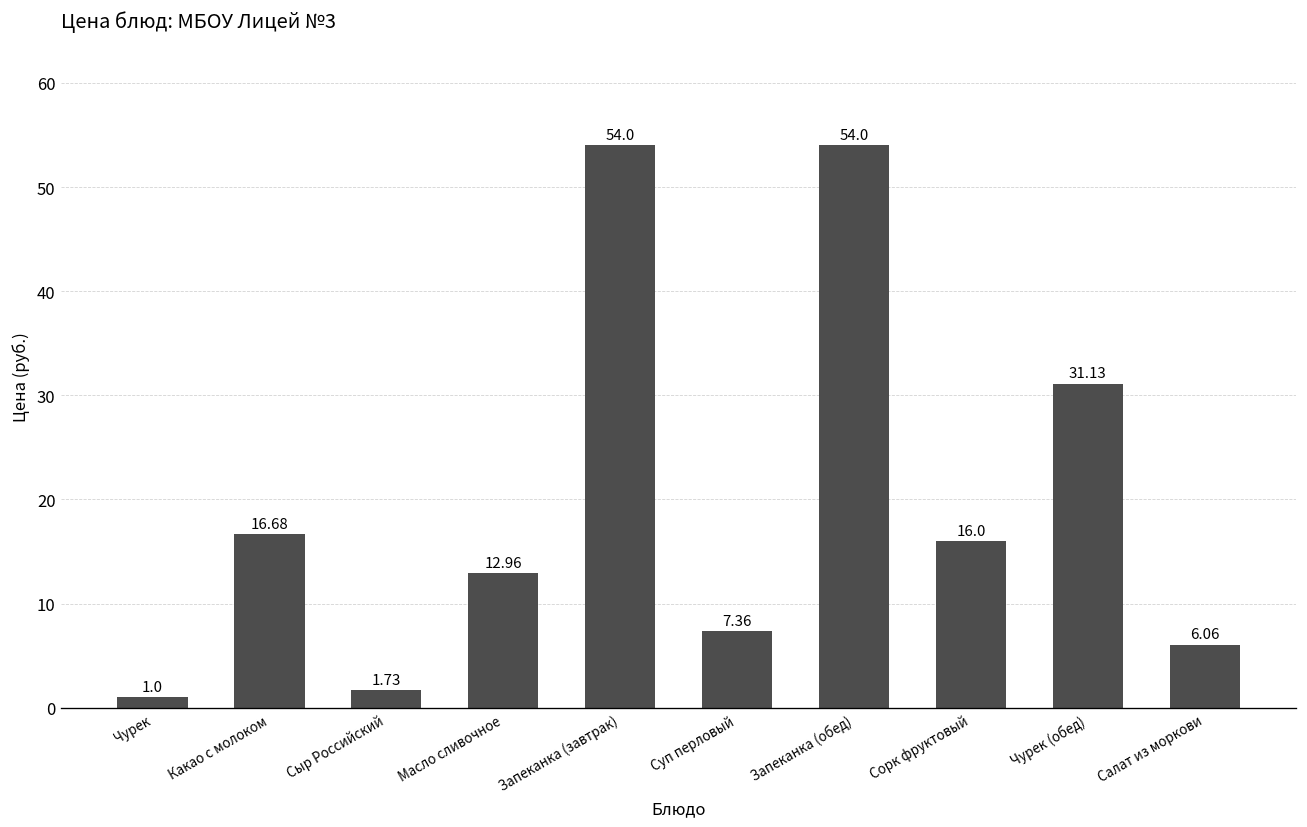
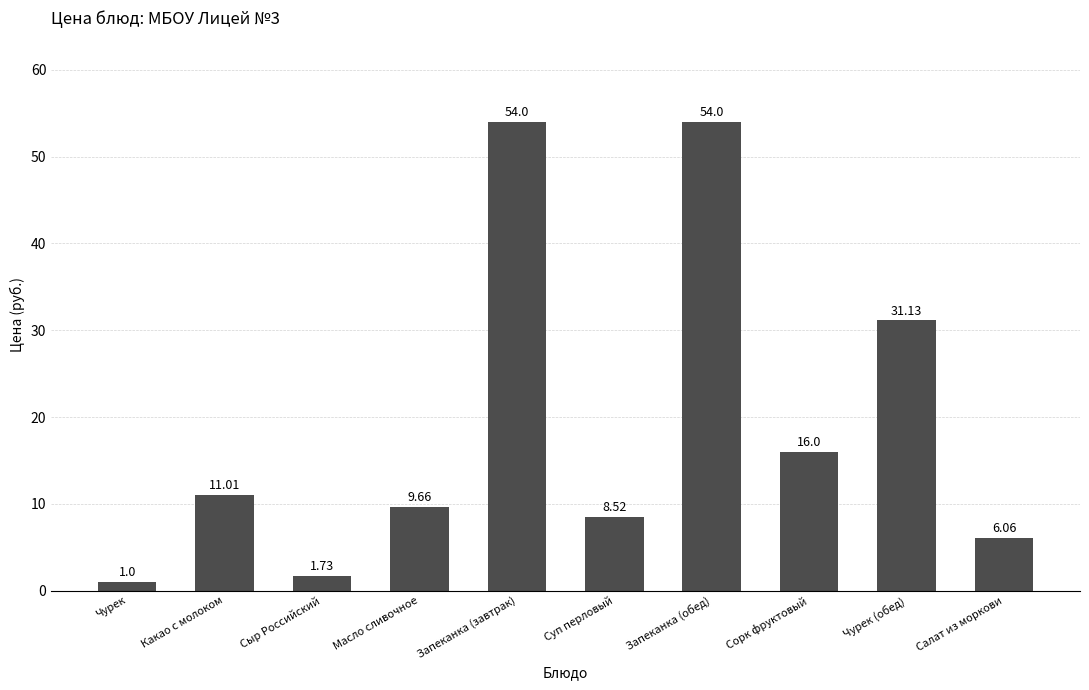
  {
    "Чурек": 1.0,
-   "Какао с молоком": 16.68,
+   "Какао с молоком": 11.01,
    "Сыр Российский": 1.73,
-   "Масло сливочное": 12.96,
+   "Масло сливочное": 9.66,
    "Запеканка (завтрак)": 54.0,
-   "Суп перловый": 7.36,
+   "Суп перловый": 8.52,
    "Запеканка (обед)": 54.0,
    "Сорк фруктовый": 16.0,
    "Чурек (обед)": 31.13,
    "Салат из моркови": 6.06
  }
